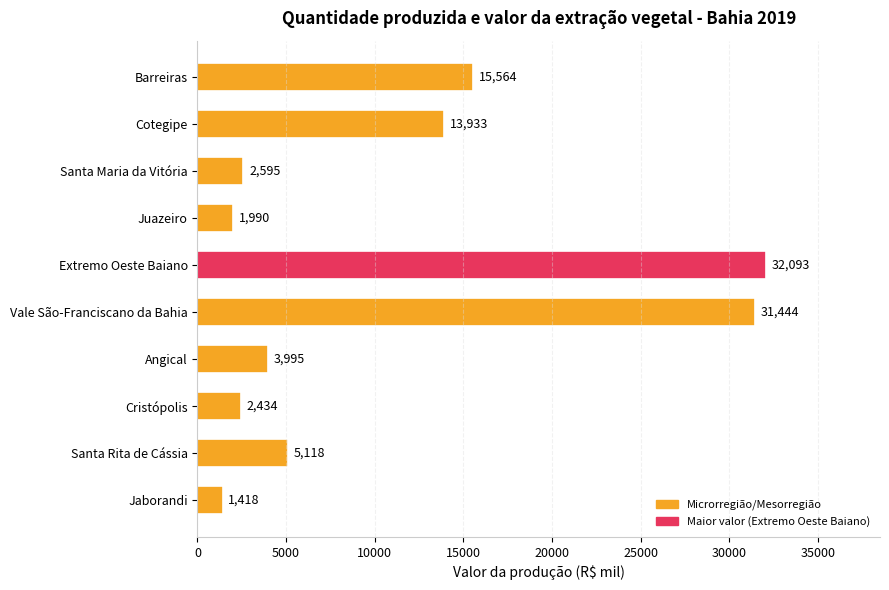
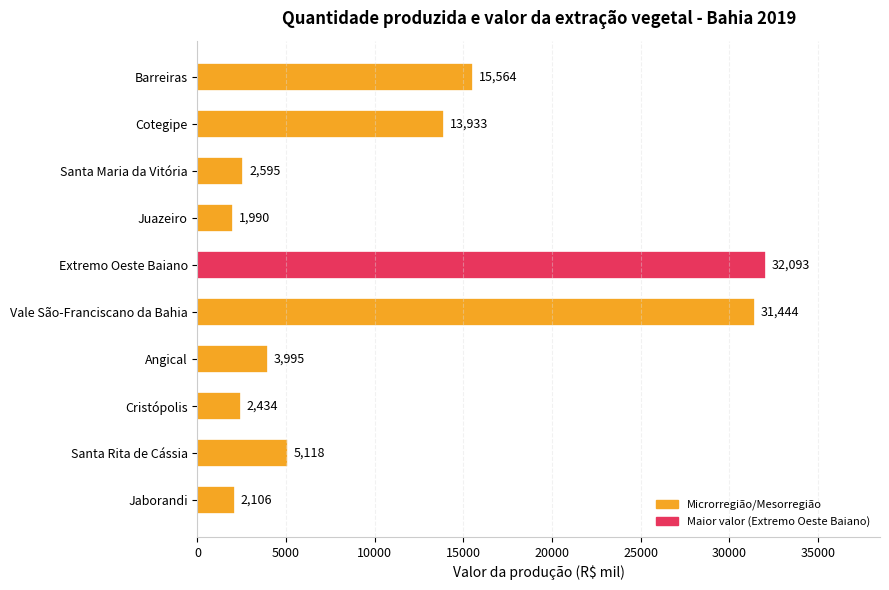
  {
    "Barreiras": "15,564",
    "Cotegipe": "13,933",
    "Santa Maria da Vitória": "2,595",
    "Juazeiro": "1,990",
    "Extremo Oeste Baiano": "32,093",
    "Vale São-Franciscano da Bahia": "31,444",
    "Angical": "3,995",
    "Cristópolis": "2,434",
    "Santa Rita de Cássia": "5,118",
-   "Jaborandi": "1,418"
+   "Jaborandi": "2,106"
  }
